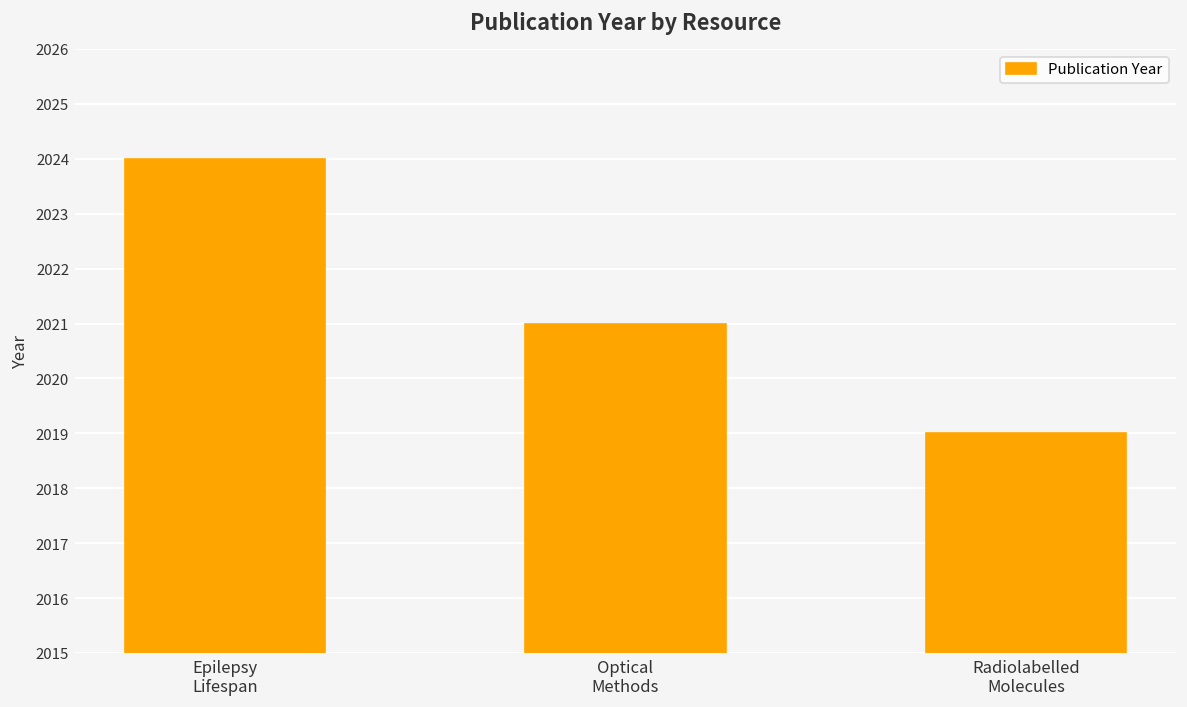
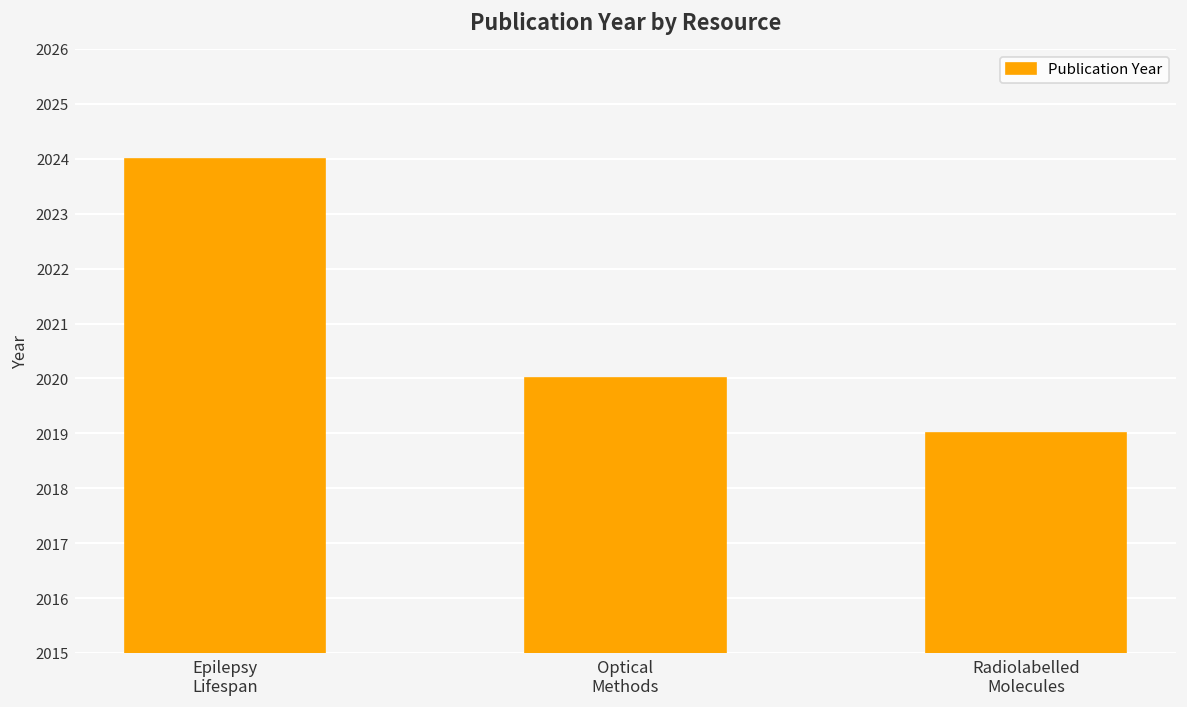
  {
    "Epilepsy Lifespan": 2024,
-   "Optical Methods": 2021,
+   "Optical Methods": 2020,
    "Radiolabelled Molecules": 2019
  }
